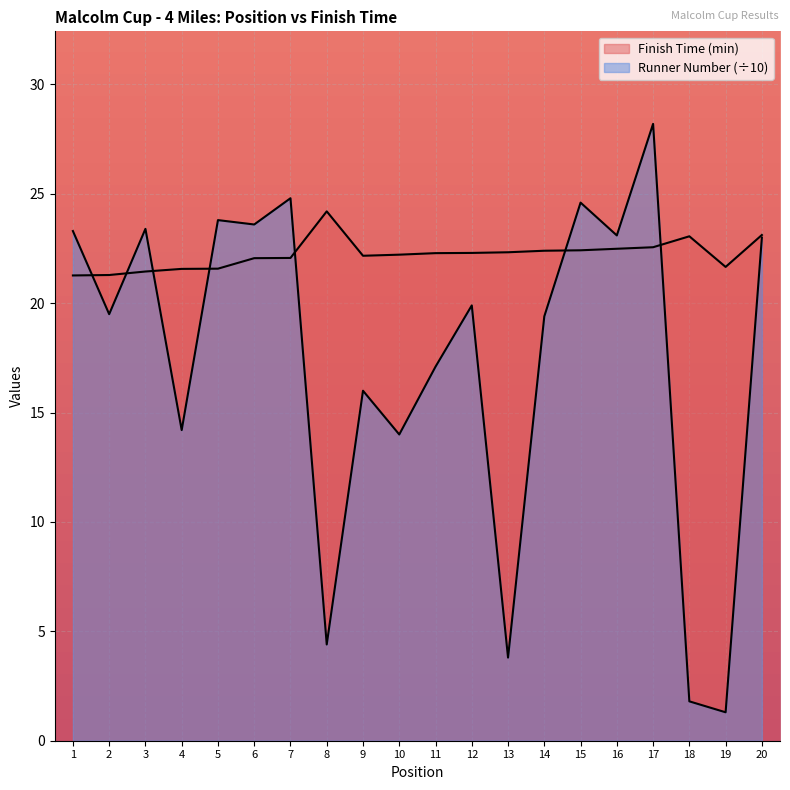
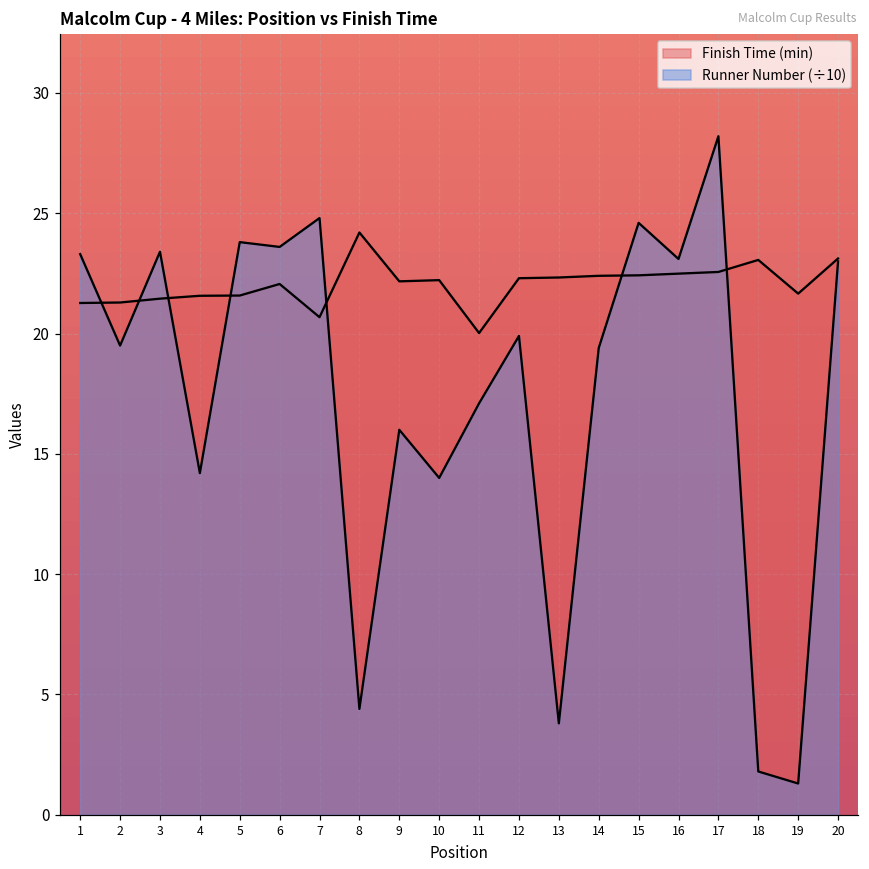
  {
    "Finish Time (min)": {
      "1": 21.3,
      "2": 21.3,
      "3": 21.5,
      "4": 21.6,
      "5": 21.6,
      "6": 22.1,
-     "7": 22.1,
+     "7": 20.7,
      "8": 24.2,
      "9": 22.2,
      "10": 22.2,
-     "11": 22.3,
+     "11": 20.0,
      "12": 22.3,
      "13": 22.3,
      "14": 22.4,
      "15": 22.4,
      "16": 22.5,
      "17": 22.6,
      "18": 23.1,
      "19": 21.7,
      "20": 23.1
    },
    "Runner Number (÷10)": {
      "1": 23.3,
      "2": 19.5,
      "3": 23.4,
      "4": 14.2,
      "5": 23.8,
      "6": 23.6,
      "7": 24.8,
      "8": 4.4,
      "9": 16.0,
      "10": 14.0,
      "11": 17.1,
      "12": 19.9,
      "13": 3.8,
      "14": 19.4,
      "15": 24.6,
      "16": 23.1,
      "17": 28.2,
      "18": 1.8,
      "19": 1.3,
      "20": 23.0
    }
  }
